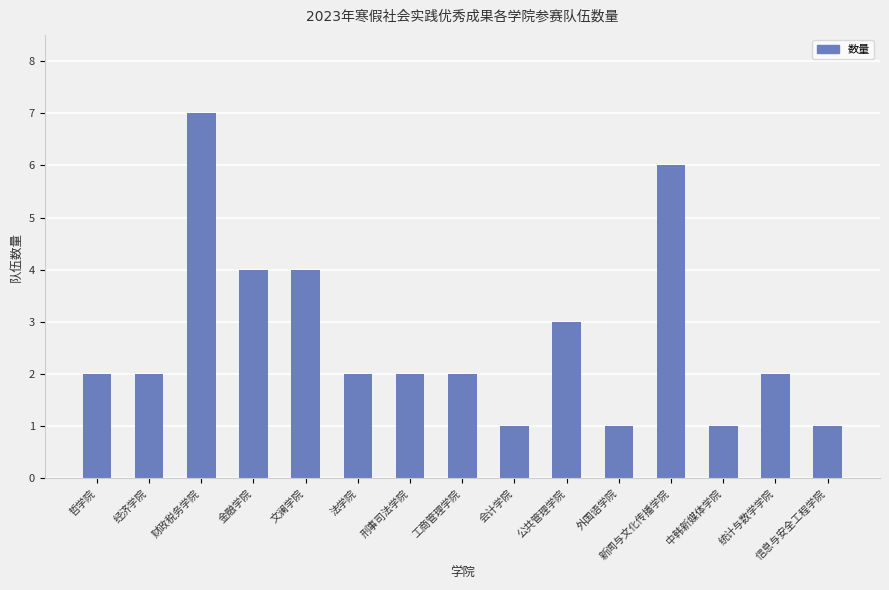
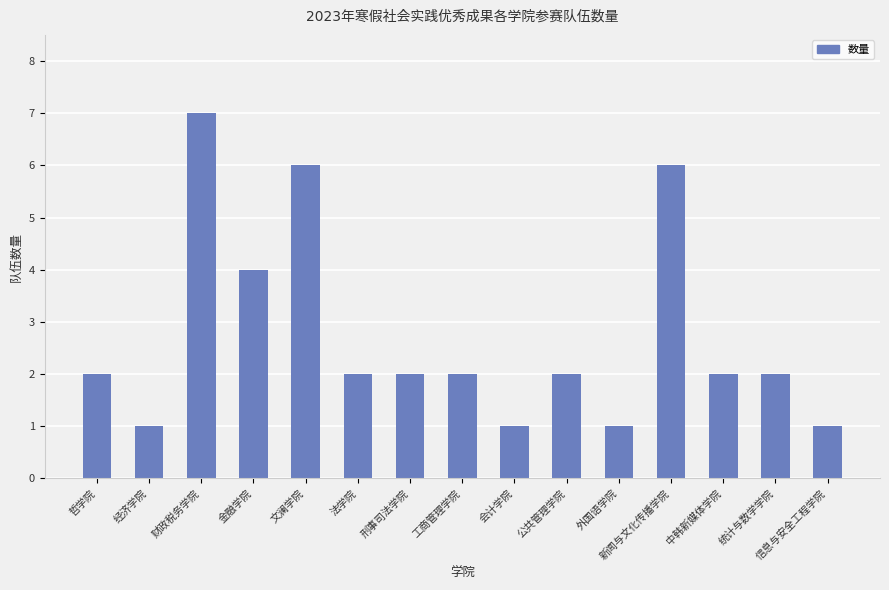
  {
    "哲学院": 2,
-   "经济学院": 2,
+   "经济学院": 1,
    "财政税务学院": 7,
    "金融学院": 4,
-   "文澜学院": 4,
+   "文澜学院": 6,
    "法学院": 2,
    "刑事司法学院": 2,
    "工商管理学院": 2,
    "会计学院": 1,
-   "公共管理学院": 3,
+   "公共管理学院": 2,
    "外国语学院": 1,
    "新闻与文化传播学院": 6,
-   "中韩新媒体学院": 1,
+   "中韩新媒体学院": 2,
    "统计与数学学院": 2,
    "信息与安全工程学院": 1
  }
